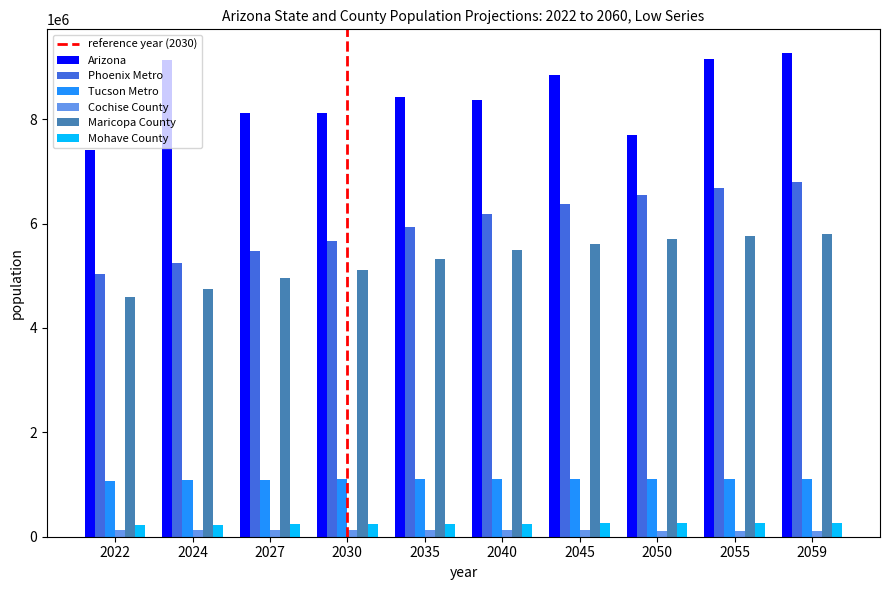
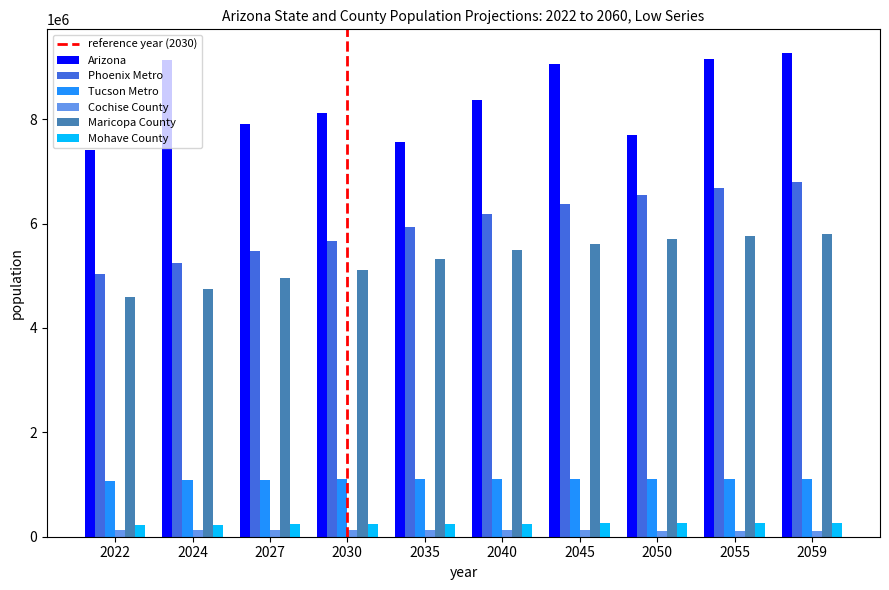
  {
    "Arizona": {
      "2022": 7400000,
-     "2027": 8100000,
+     "2027": 7900000,
      "2030": 8100000,
-     "2035": 8400000,
+     "2035": 7600000,
      "2040": 8400000,
-     "2045": 8900000,
+     "2045": 9100000,
      "2050": 7700000,
      "2055": 9200000,
      "2059": 9300000
    }
  }
